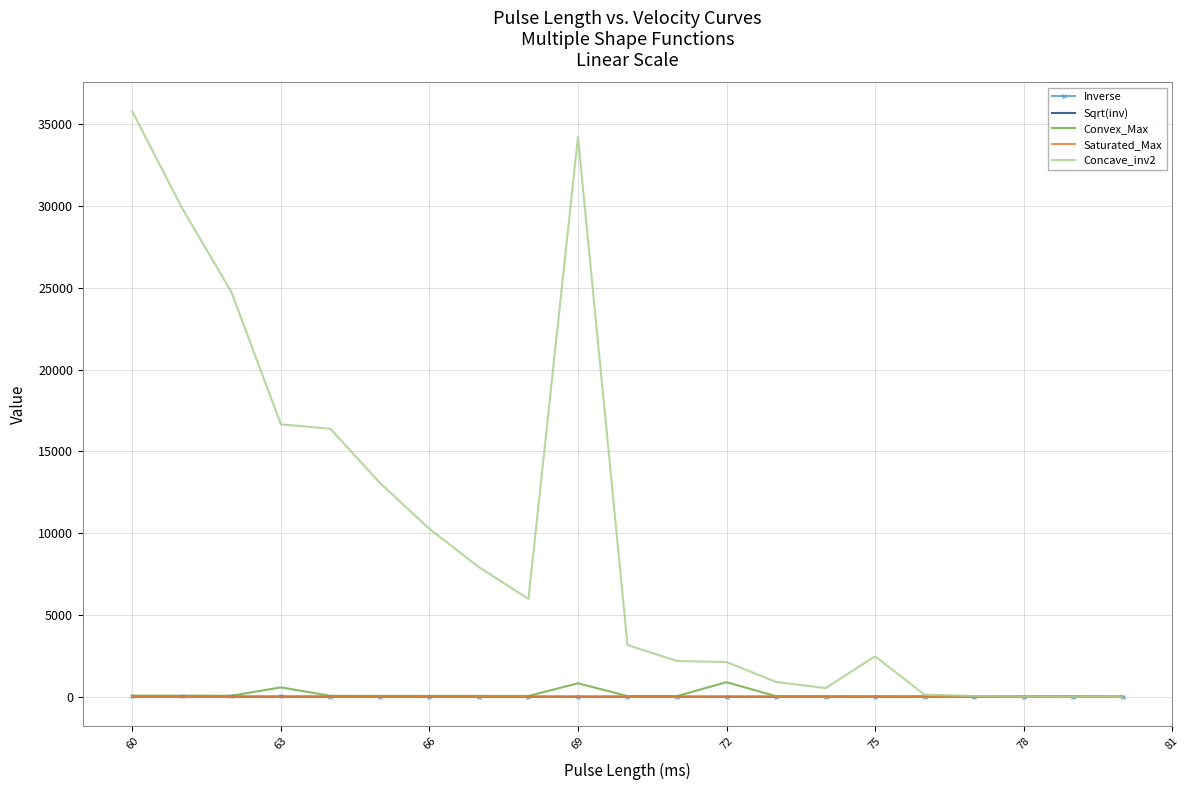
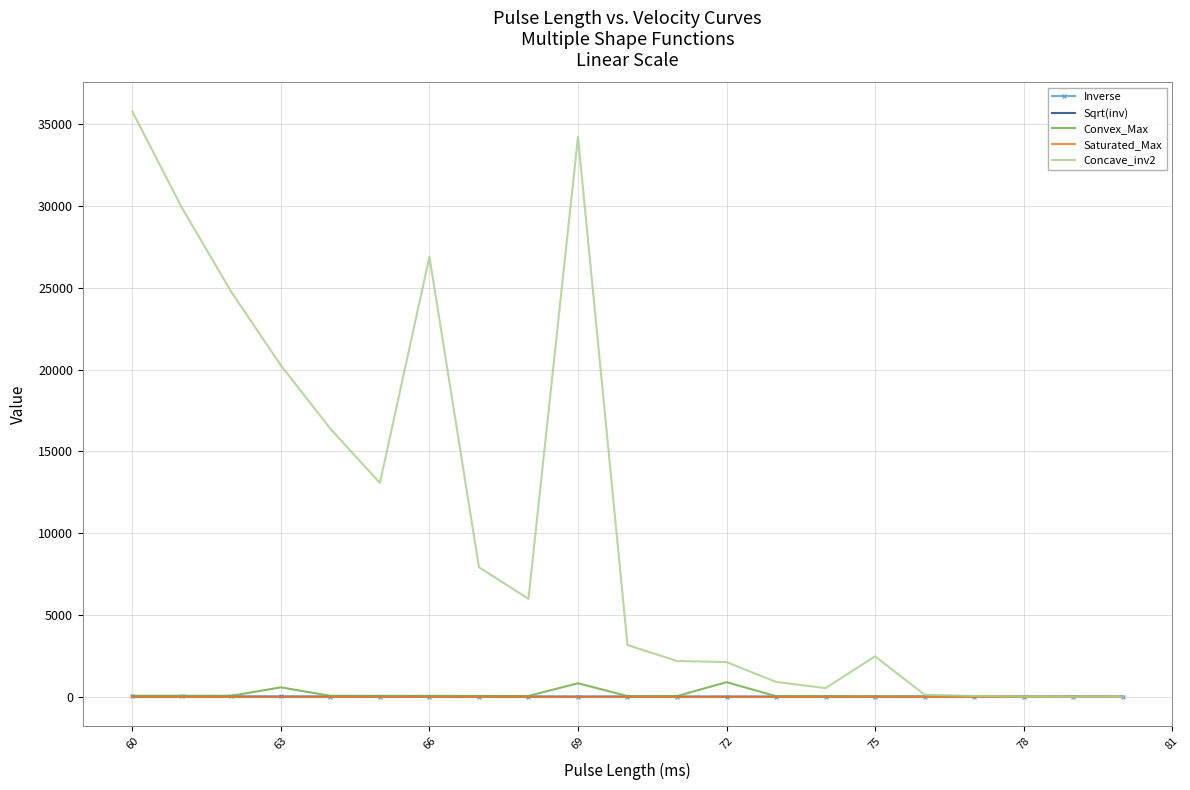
  {
    "Convex_Max": {
      "63": 600,
      "69": 800,
      "72": 900
    },
    "Concave_inv2": {
      "60": 35800,
-     "63": 16700,
-     "66": 10300,
+     "63": 20300,
+     "66": 26900,
      "69": 34200,
      "72": 2100,
      "75": 2500
    }
  }
